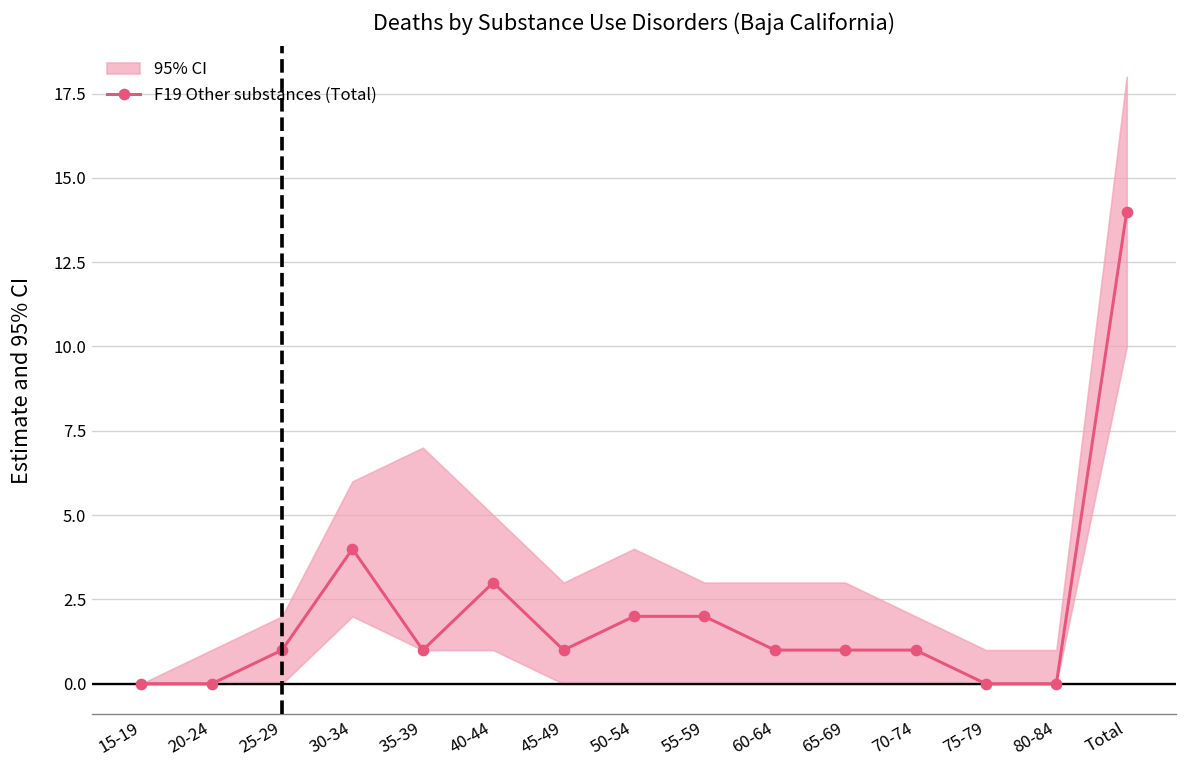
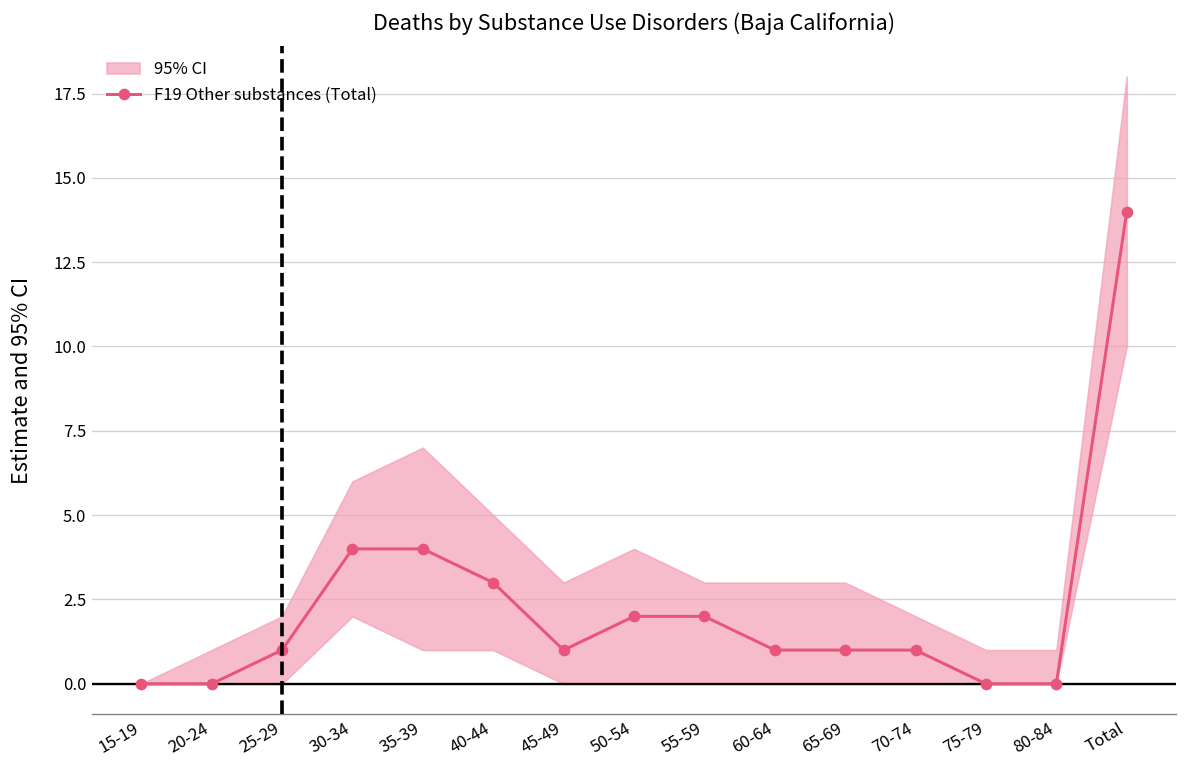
  {
    "F19 Other substances (Total)": {
      "20-24": 0,
      "25-29": 1,
      "30-34": 4,
-     "35-39": 1,
+     "35-39": 4,
      "40-44": 3,
      "45-49": 1,
      "50-54": 2,
      "55-59": 2,
      "60-64": 1,
      "65-69": 1,
      "70-74": 1,
      "75-79": 0,
      "80-84": 0,
      "Total": 14
    }
  }
